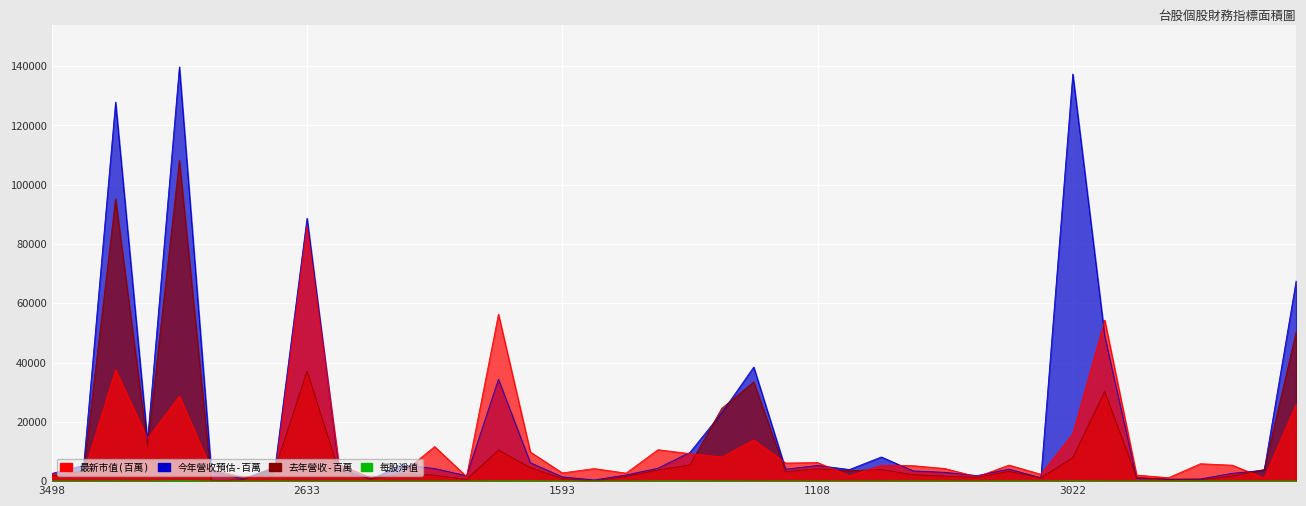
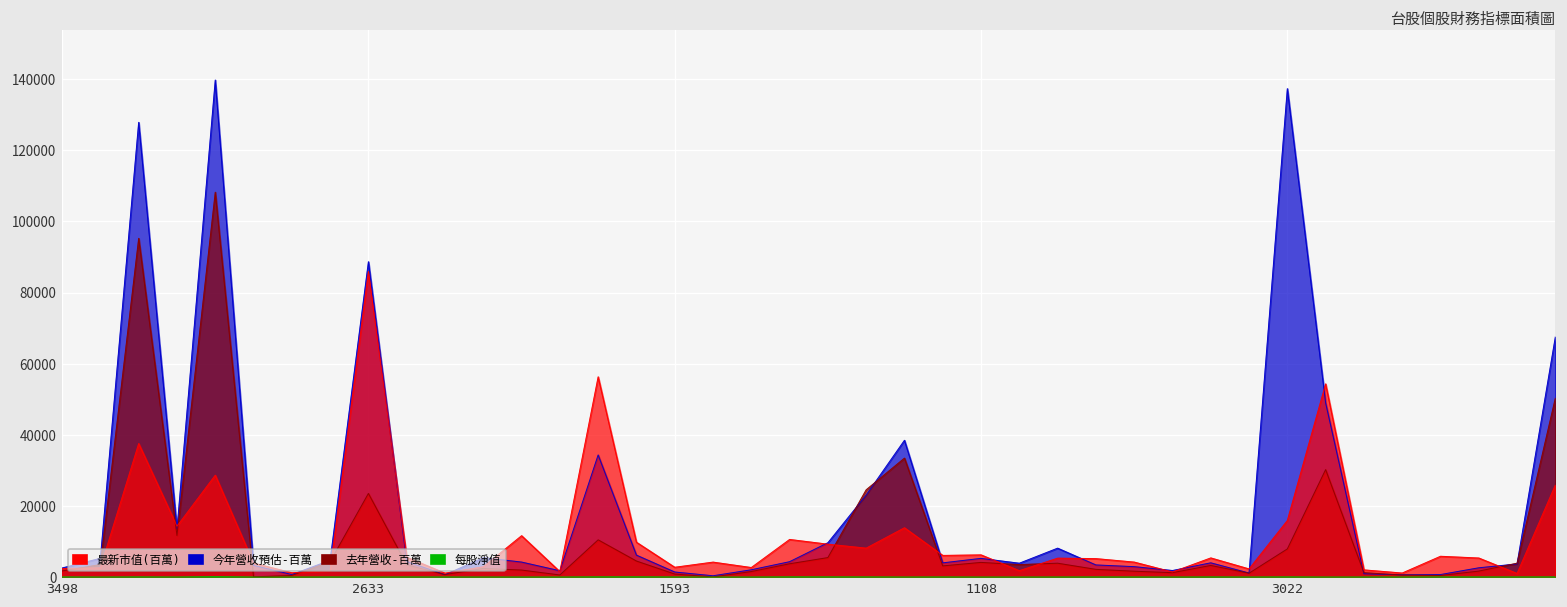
  {
    "今年營收預估-百萬": {
      "2633": 89000,
      "1108": 5000,
      "3022": 137000
    },
    "去年營收-百萬": {
-     "2633": 37000,
+     "2633": 24000,
      "1108": 4000,
      "3022": 8000
    },
    "最新市值(百萬)": {
      "2633": 86000,
      "1593": 3000,
      "1108": 6000,
      "3022": 16000
    },
    "每股淨值": {
      "3498": 0,
      "2633": 0,
      "1108": 0,
      "3022": 0
    }
  }
